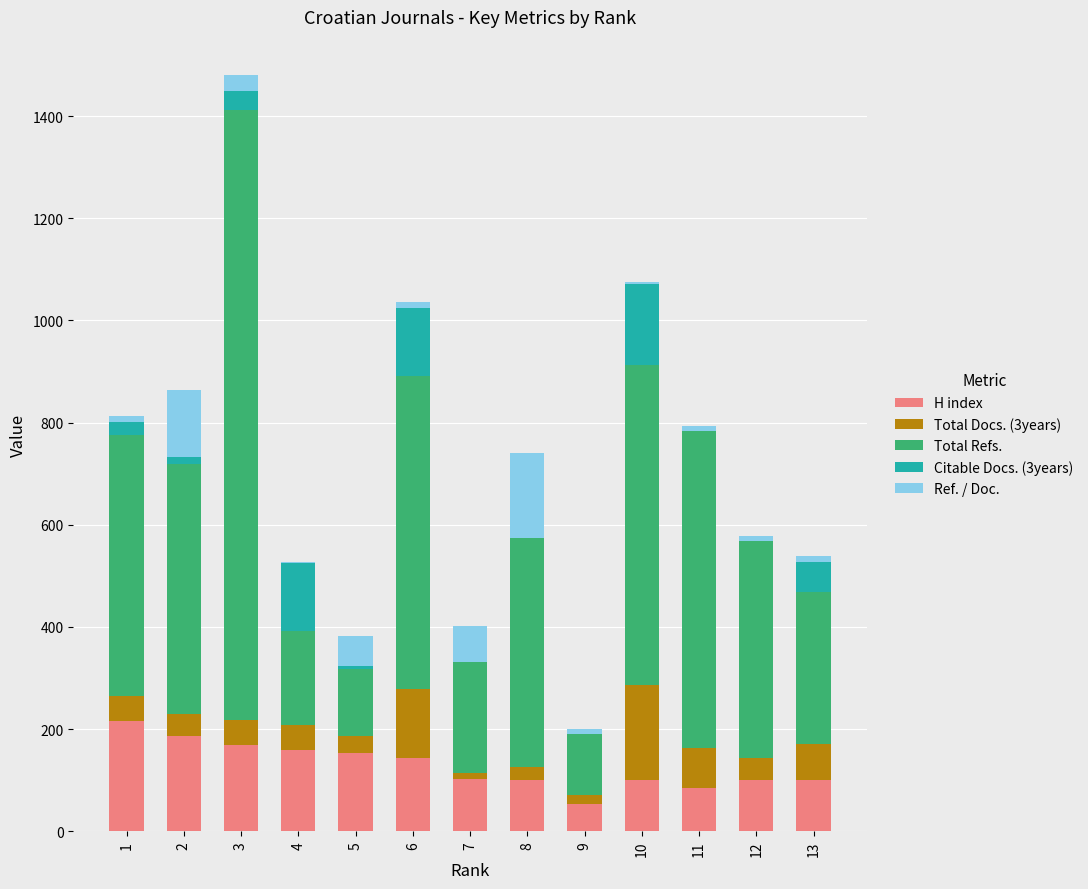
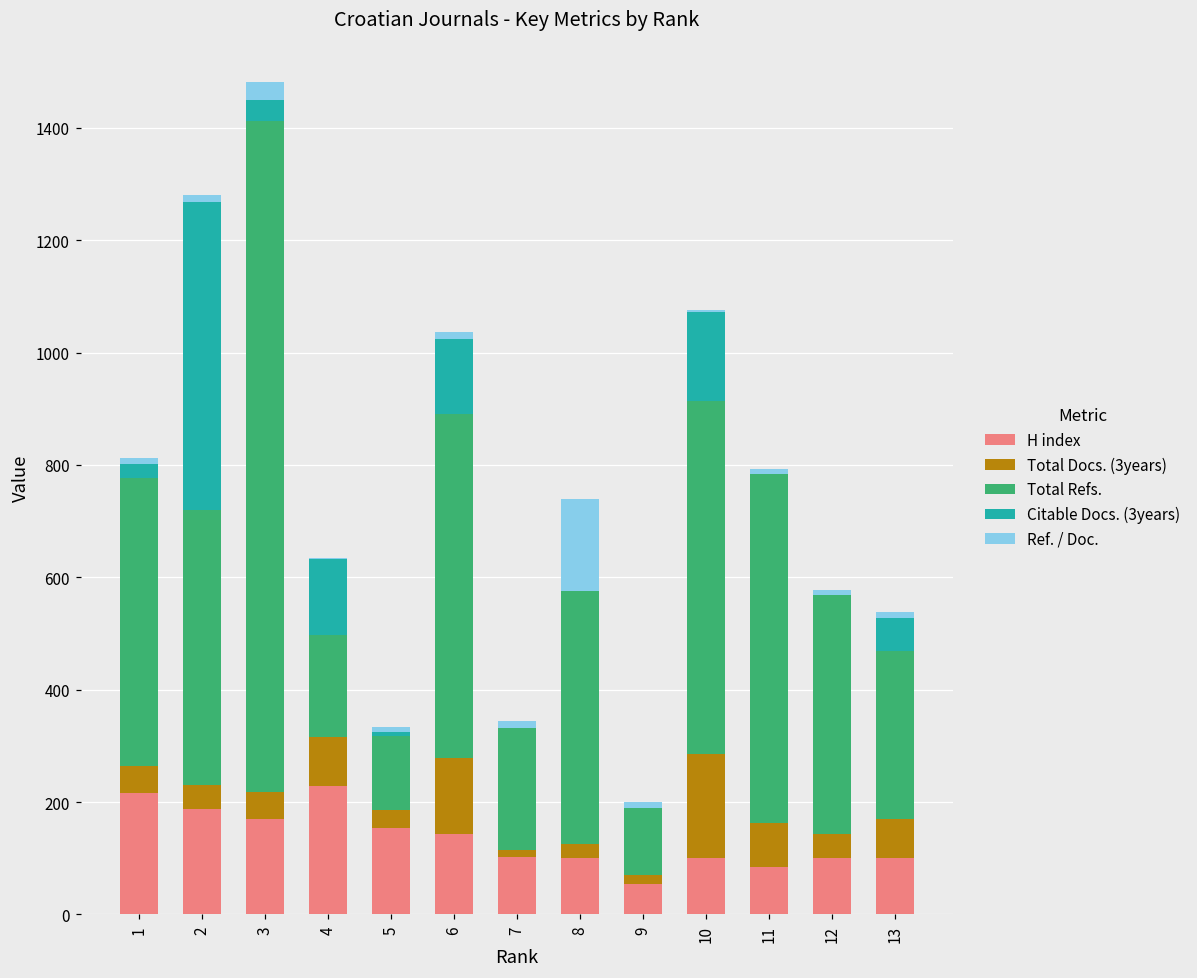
  {
    "H index": {
      "1": 220,
      "2": 190,
      "3": 170,
-     "4": 160,
+     "4": 230,
      "5": 150,
      "6": 140,
      "7": 100,
      "8": 100,
      "9": 50,
      "10": 100,
      "11": 80,
      "12": 100,
      "13": 100
    },
    "Total Docs. (3years)": {
      "1": 50,
      "2": 40,
      "3": 50,
-     "4": 50,
+     "4": 90,
      "5": 30,
      "6": 140,
      "7": 10,
      "8": 30,
      "9": 20,
      "10": 190,
      "11": 80,
      "12": 40,
      "13": 70
    },
    "Total Refs.": {
      "1": 510,
      "2": 490,
      "3": 1190,
      "4": 180,
      "5": 130,
      "6": 610,
      "7": 220,
      "8": 450,
      "9": 120,
      "10": 630,
      "11": 620,
      "12": 420,
      "13": 300
    },
    "Citable Docs. (3years)": {
      "1": 30,
-     "2": 10,
+     "2": 550,
      "3": 40,
      "4": 130,
      "5": 10,
      "6": 130,
      "7": 0,
      "8": 0,
      "9": 0,
      "10": 160,
      "11": 0,
      "12": 0,
      "13": 60
    },
    "Ref. / Doc.": {
      "1": 10,
-     "2": 130,
+     "2": 10,
      "3": 30,
-     "5": 60,
+     "5": 10,
      "6": 10,
-     "7": 70,
+     "7": 10,
      "8": 170,
      "9": 10,
      "11": 10,
      "12": 10,
      "13": 10
    }
  }
